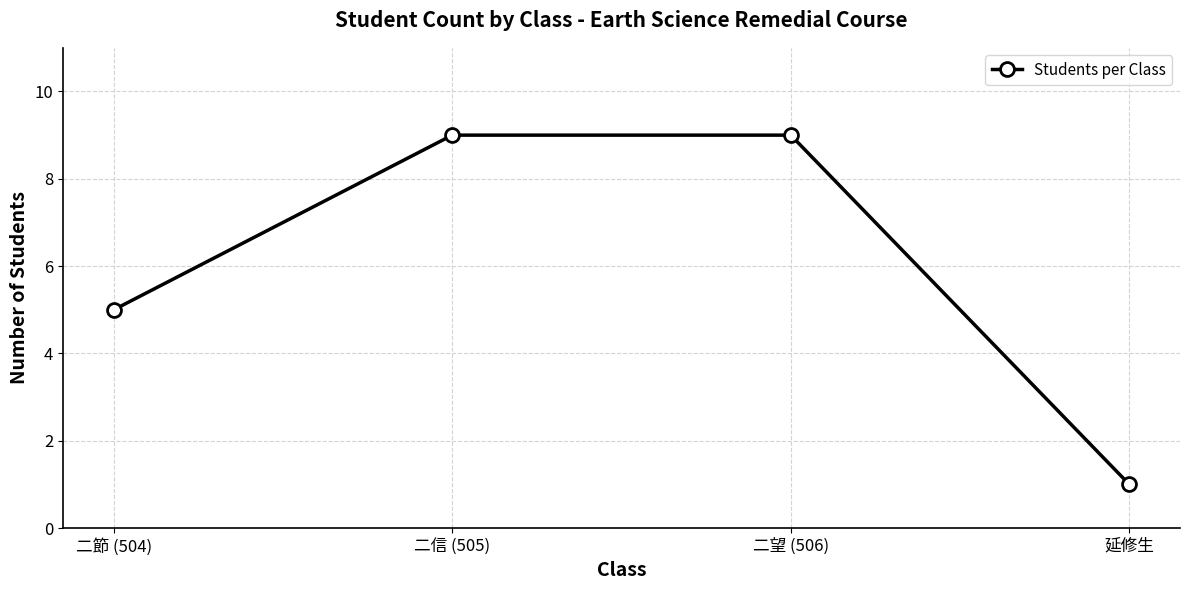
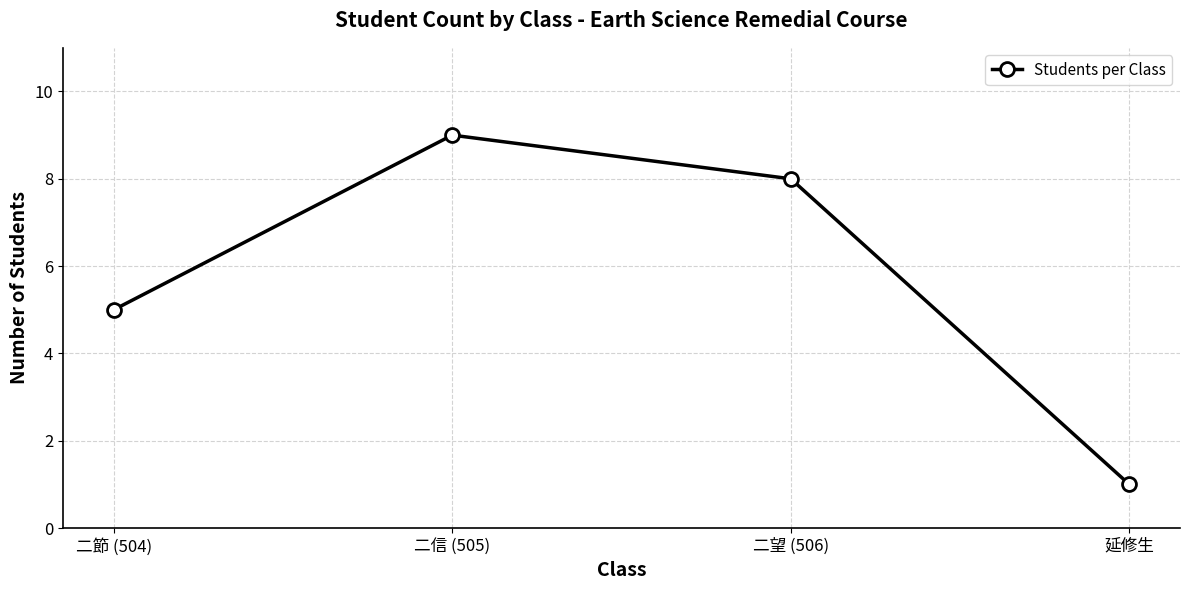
  {
    "二節 (504)": 5,
    "二信 (505)": 9,
-   "二望 (506)": 9,
+   "二望 (506)": 8,
    "延修生": 1
  }
